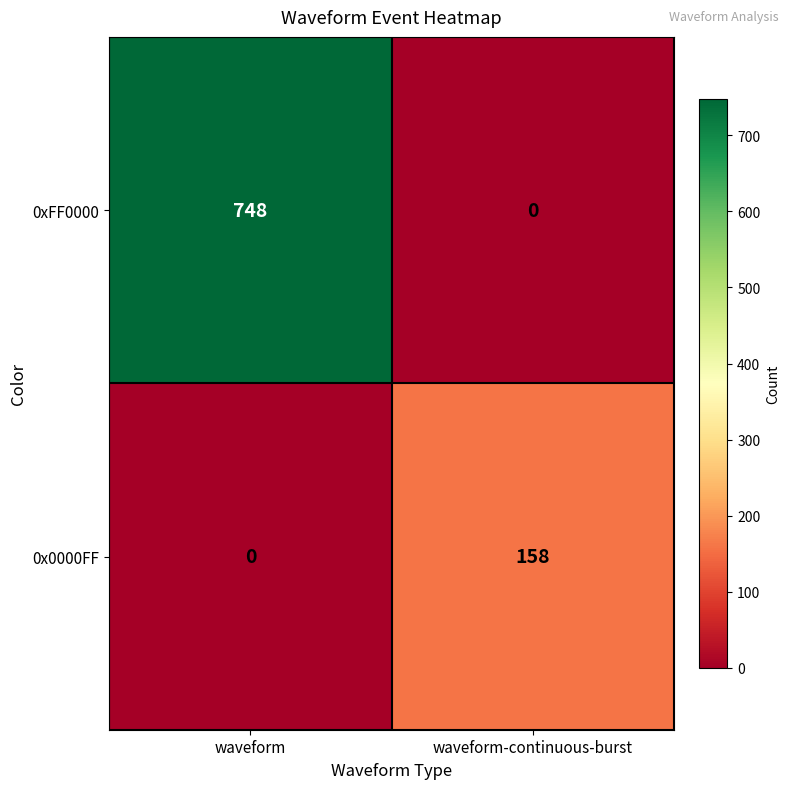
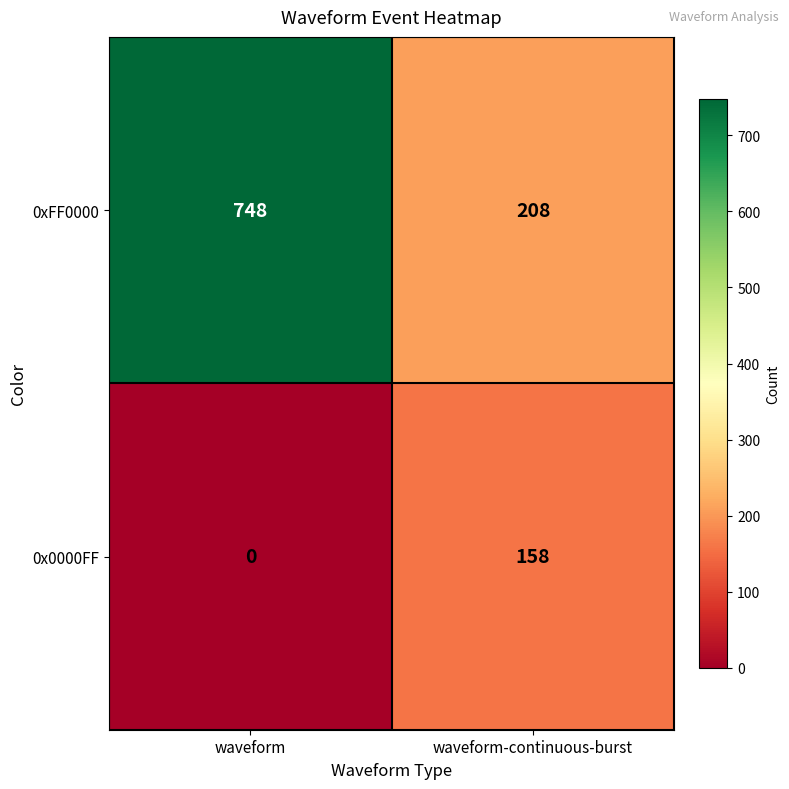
  {
    "0xFF0000": {
      "waveform": 748,
-     "waveform-continuous-burst": 0
+     "waveform-continuous-burst": 208
    },
    "0x0000FF": {
      "waveform": 0,
      "waveform-continuous-burst": 158
    }
  }
